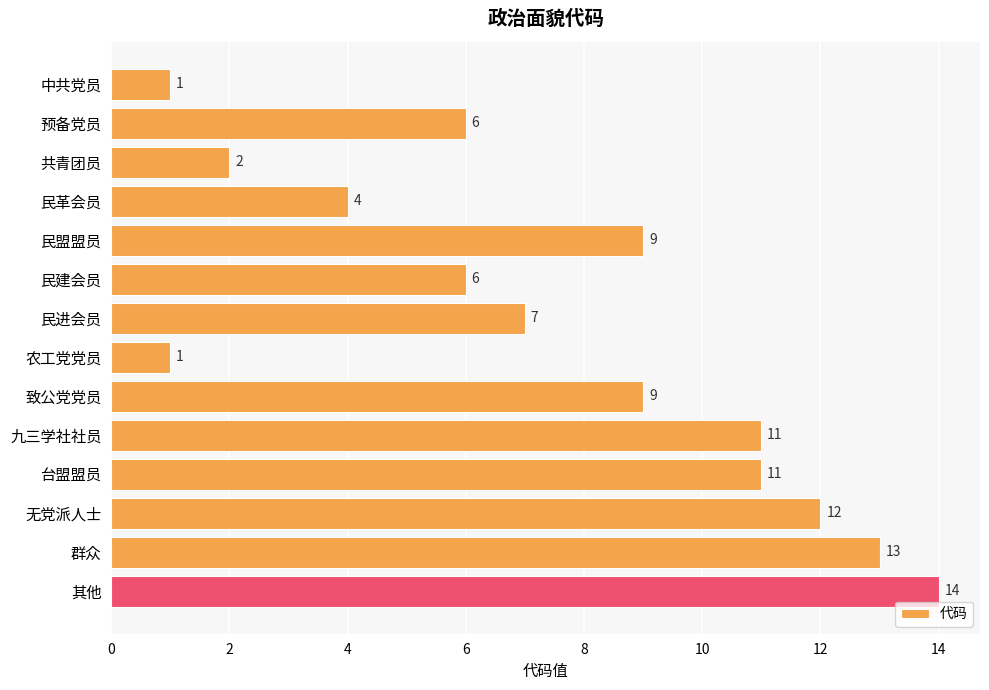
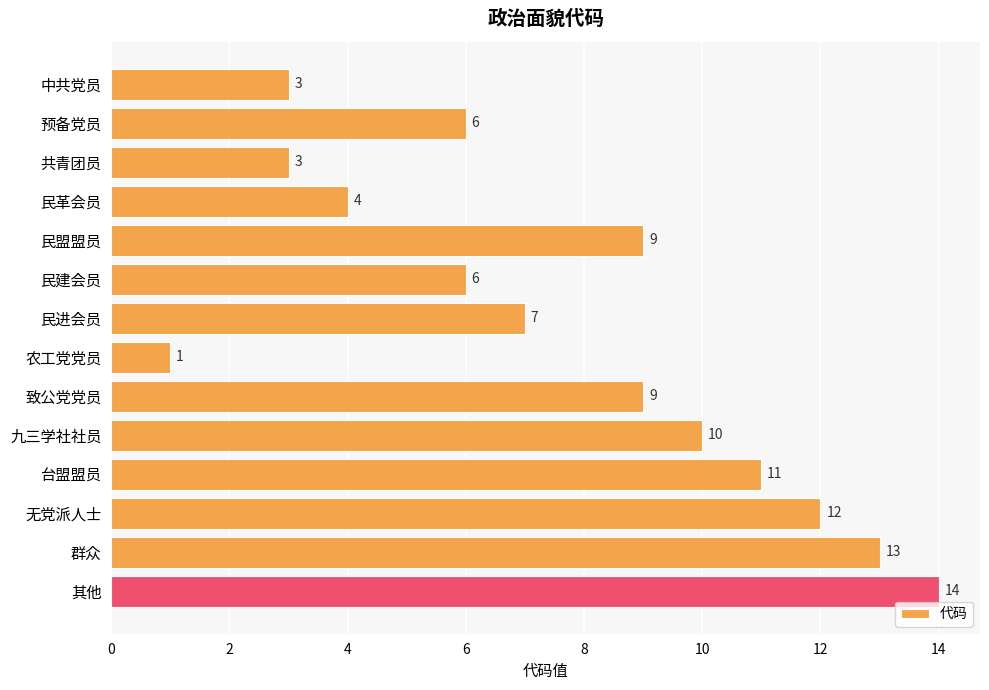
  {
-   "中共党员": 1,
+   "中共党员": 3,
    "预备党员": 6,
-   "共青团员": 2,
+   "共青团员": 3,
    "民革会员": 4,
    "民盟盟员": 9,
    "民建会员": 6,
    "民进会员": 7,
    "农工党党员": 1,
    "致公党党员": 9,
-   "九三学社社员": 11,
+   "九三学社社员": 10,
    "台盟盟员": 11,
    "无党派人士": 12,
    "群众": 13,
    "其他": 14
  }
